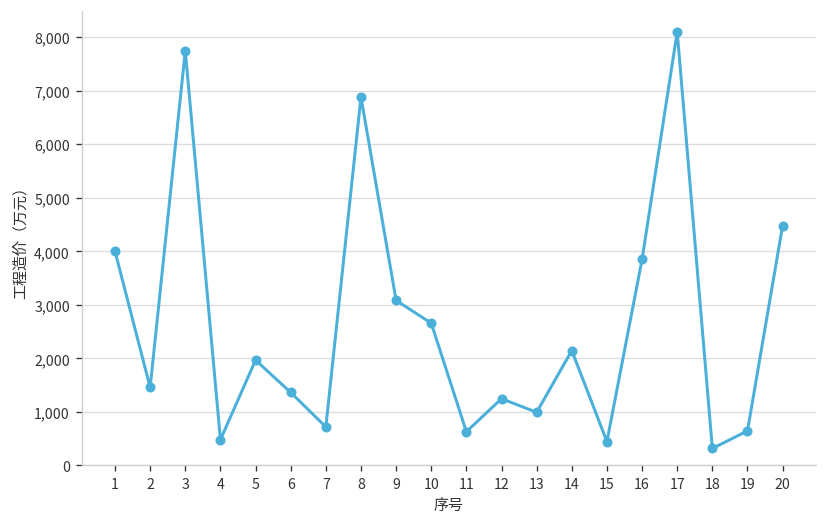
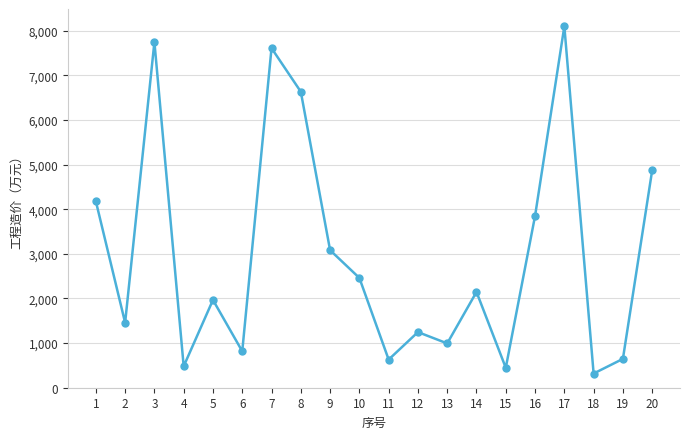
  {
-   "1": "4,000",
+   "1": "4,200",
    "2": "1,500",
    "3": "7,700",
    "4": "500",
    "5": "2,000",
-   "6": "1,400",
-   "7": "700",
-   "8": "6,900",
+   "6": "800",
+   "7": "7,600",
+   "8": "6,600",
    "9": "3,100",
-   "10": "2,700",
+   "10": "2,500",
    "11": "600",
    "12": "1,200",
    "13": "1,000",
    "14": "2,100",
    "15": "400",
    "16": "3,900",
    "17": "8,100",
    "18": "300",
    "19": "600",
-   "20": "4,500"
+   "20": "4,900"
  }
